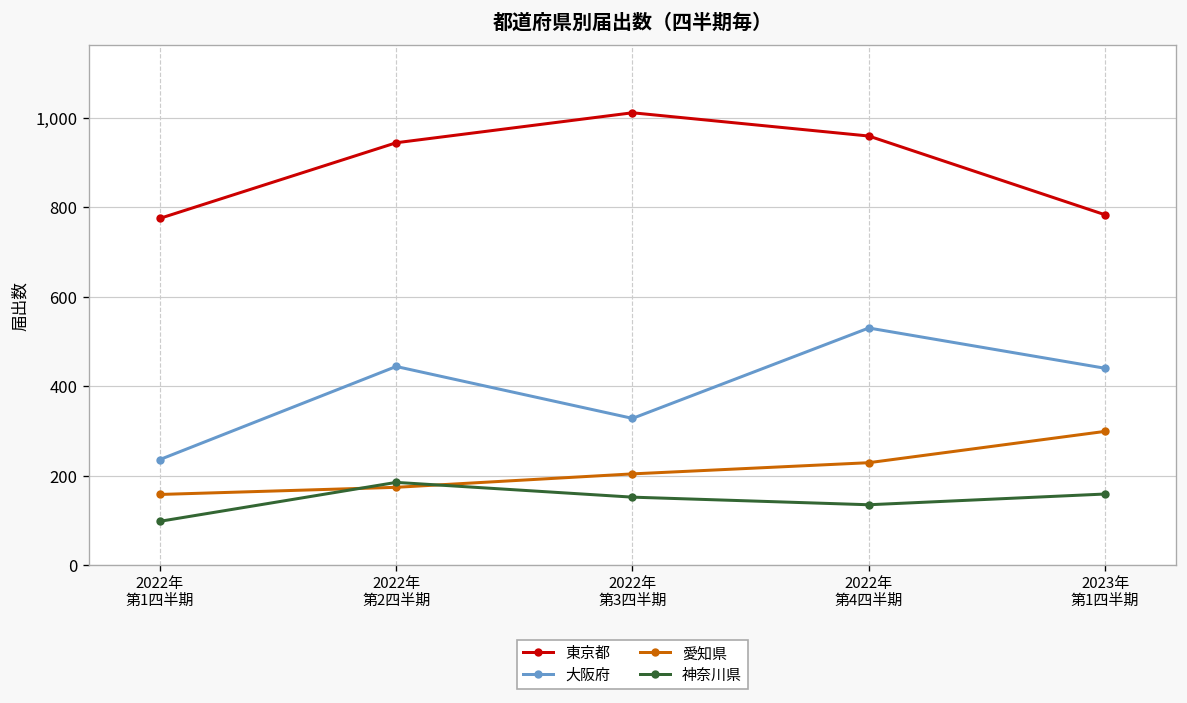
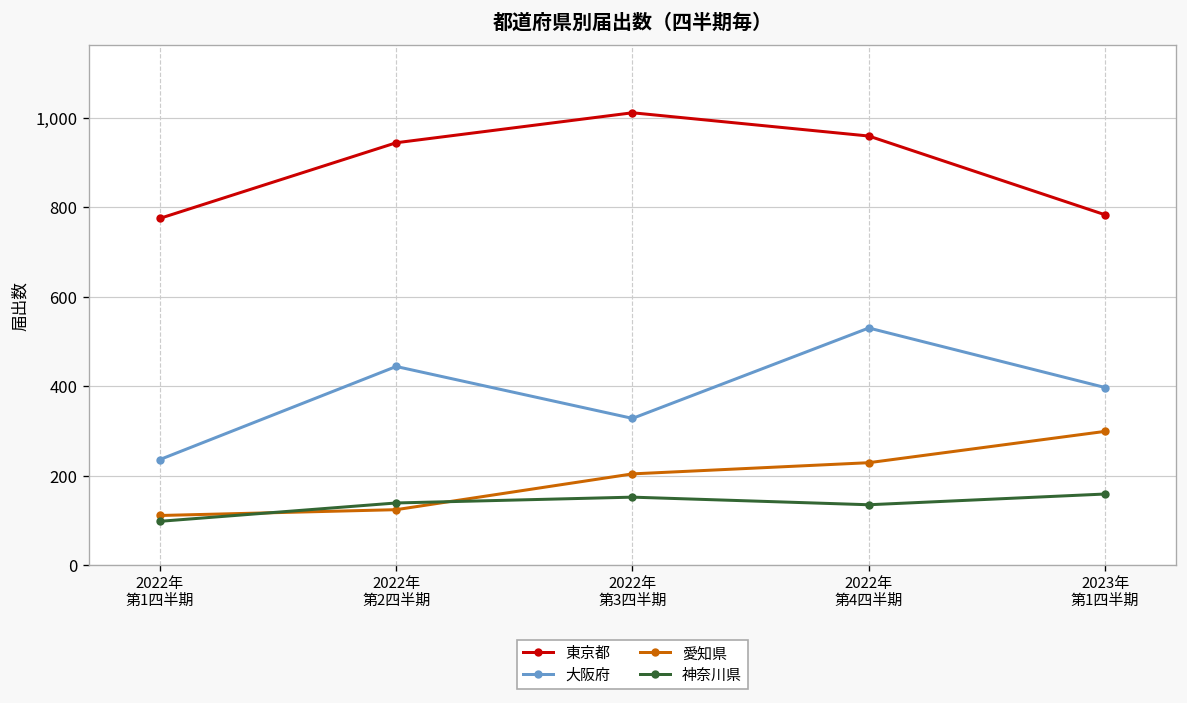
  {
    "東京都": {
      "2022年 第1四半期": "780",
      "2022年 第2四半期": "940",
      "2022年 第3四半期": "1,010",
      "2022年 第4四半期": "960",
      "2023年 第1四半期": "780"
    },
    "大阪府": {
      "2022年 第1四半期": "240",
      "2022年 第2四半期": "440",
      "2022年 第3四半期": "330",
      "2022年 第4四半期": "530",
-     "2023年 第1四半期": "440"
+     "2023年 第1四半期": "400"
    },
    "愛知県": {
-     "2022年 第1四半期": "160",
-     "2022年 第2四半期": "170",
+     "2022年 第1四半期": "110",
+     "2022年 第2四半期": "120",
      "2022年 第3四半期": "200",
      "2022年 第4四半期": "230",
      "2023年 第1四半期": "300"
    },
    "神奈川県": {
      "2022年 第1四半期": "100",
-     "2022年 第2四半期": "190",
+     "2022年 第2四半期": "140",
      "2022年 第3四半期": "150",
      "2022年 第4四半期": "140",
      "2023年 第1四半期": "160"
    }
  }
